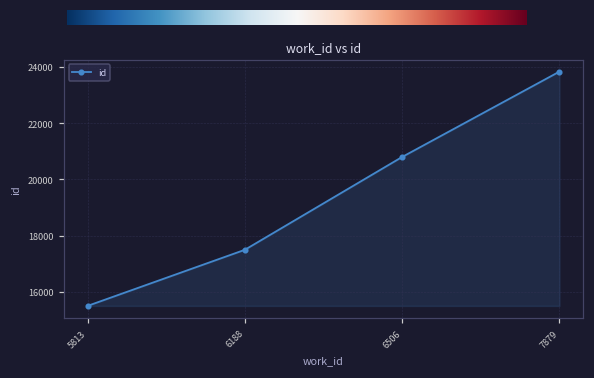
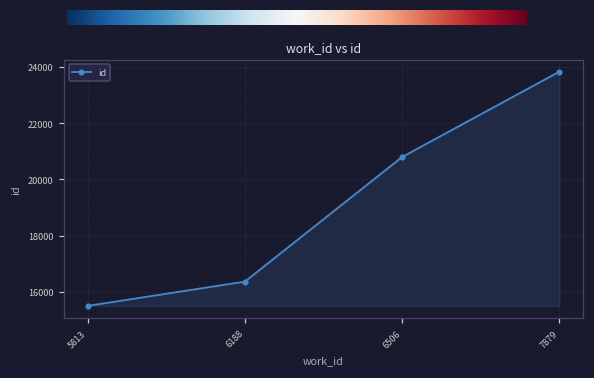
  {
    "5813": 15500,
-   "6188": 17500,
+   "6188": 16400,
    "6506": 20800,
    "7879": 23800
  }
